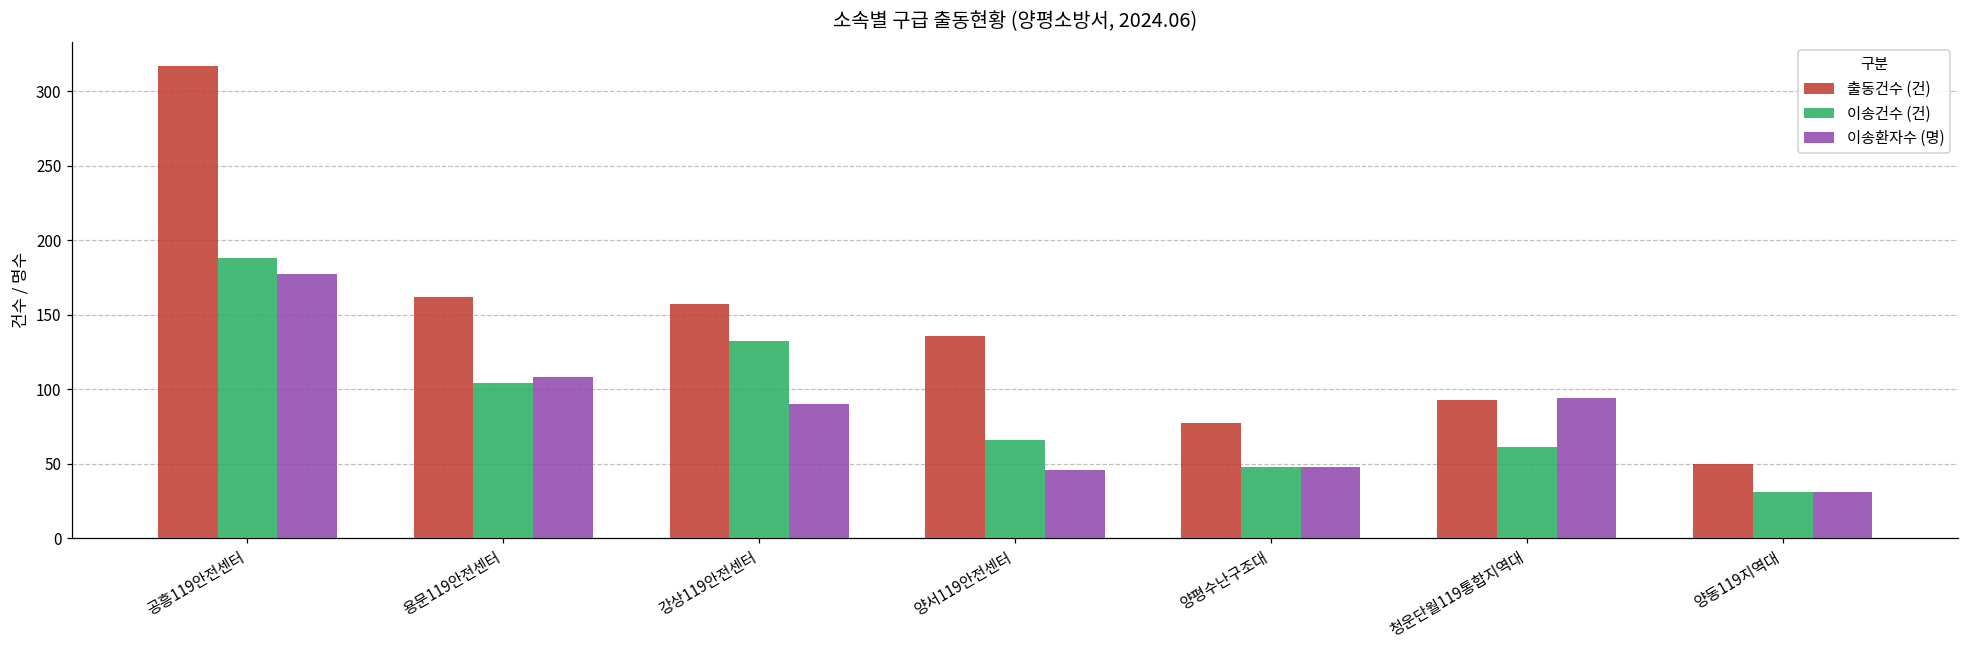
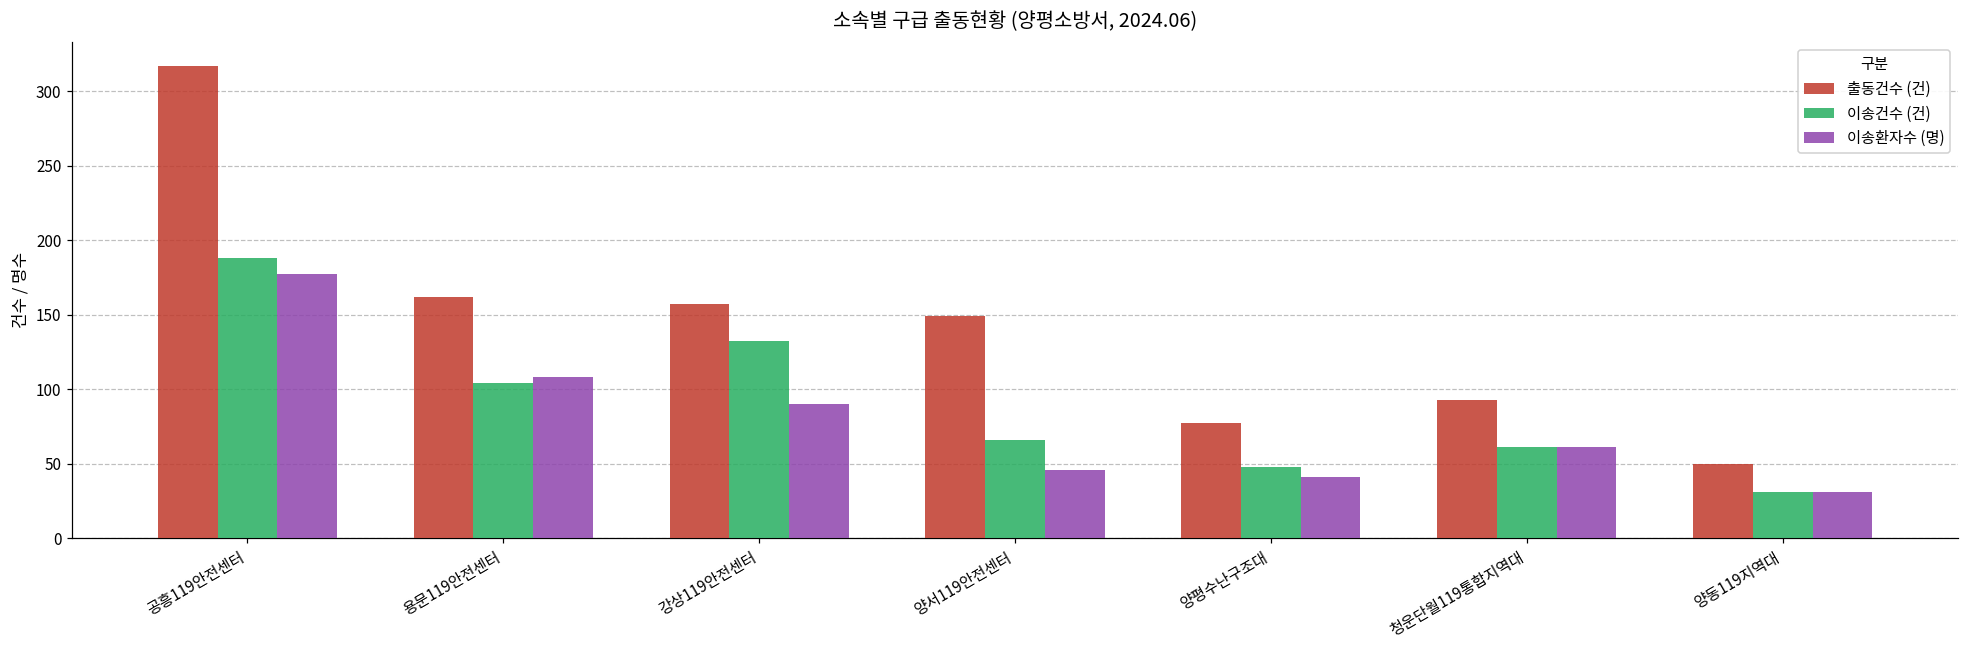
  {
    "출동건수 (건)": {
      "공흥119안전센터": 317,
      "용문119안전센터": 162,
      "강상119안전센터": 157,
-     "양서119안전센터": 136,
+     "양서119안전센터": 149,
      "양평수난구조대": 77,
      "청운단월119통합지역대": 93,
      "양동119지역대": 50
    },
    "이송건수 (건)": {
      "공흥119안전센터": 188,
      "용문119안전센터": 104,
      "강상119안전센터": 132,
      "양서119안전센터": 66,
      "양평수난구조대": 48,
      "청운단월119통합지역대": 61,
      "양동119지역대": 31
    },
    "이송환자수 (명)": {
      "공흥119안전센터": 177,
      "용문119안전센터": 108,
      "강상119안전센터": 90,
      "양서119안전센터": 46,
-     "양평수난구조대": 48,
-     "청운단월119통합지역대": 94,
+     "양평수난구조대": 41,
+     "청운단월119통합지역대": 61,
      "양동119지역대": 31
    }
  }
